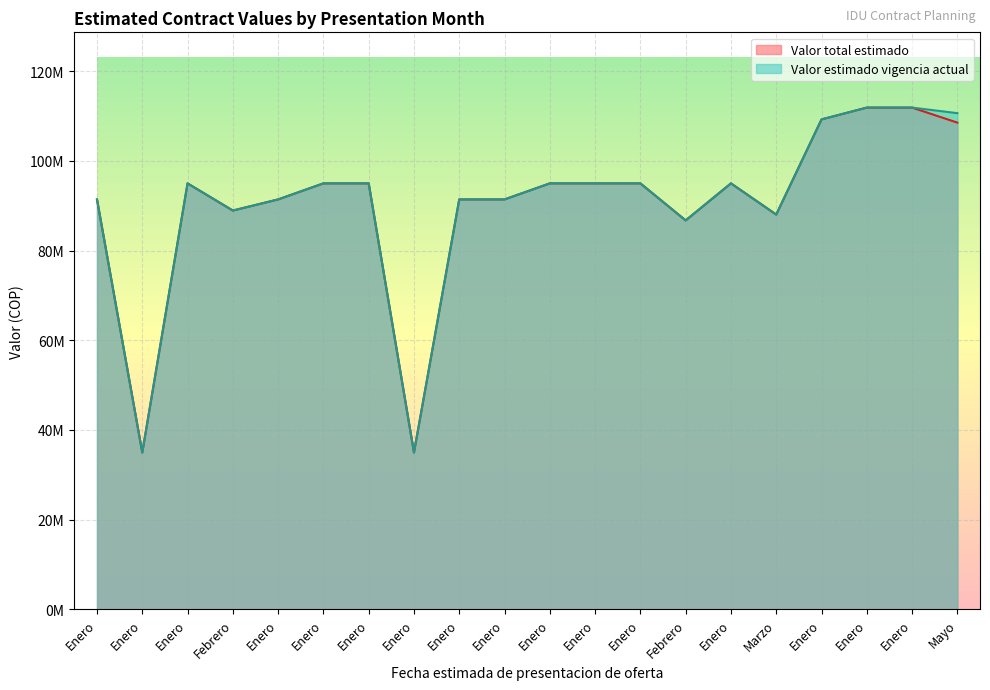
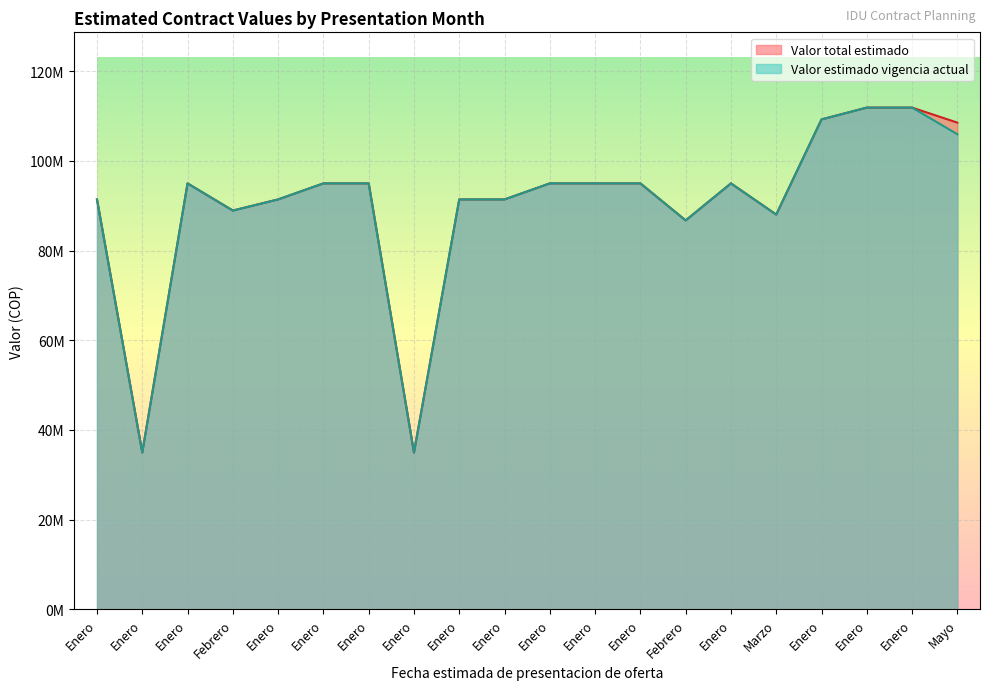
  {
    "Valor total estimado": {
      "Mayo": 109000000
    },
    "Valor estimado vigencia actual": {
-     "Mayo": 111000000
+     "Mayo": 106000000
    }
  }
